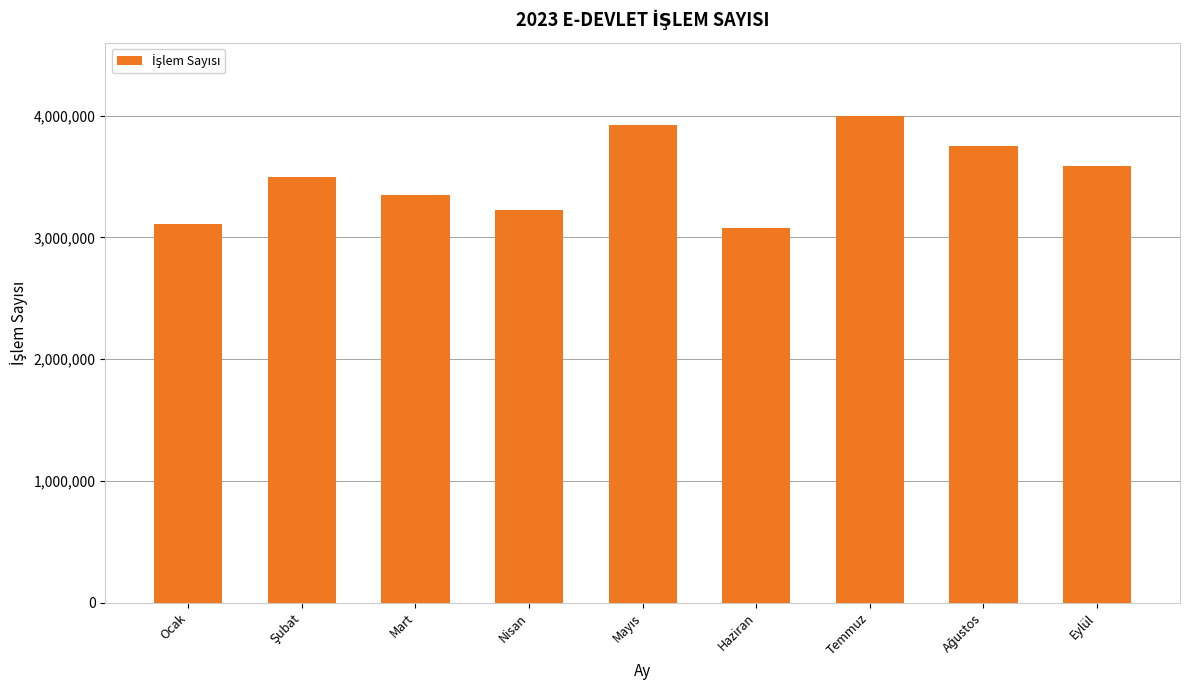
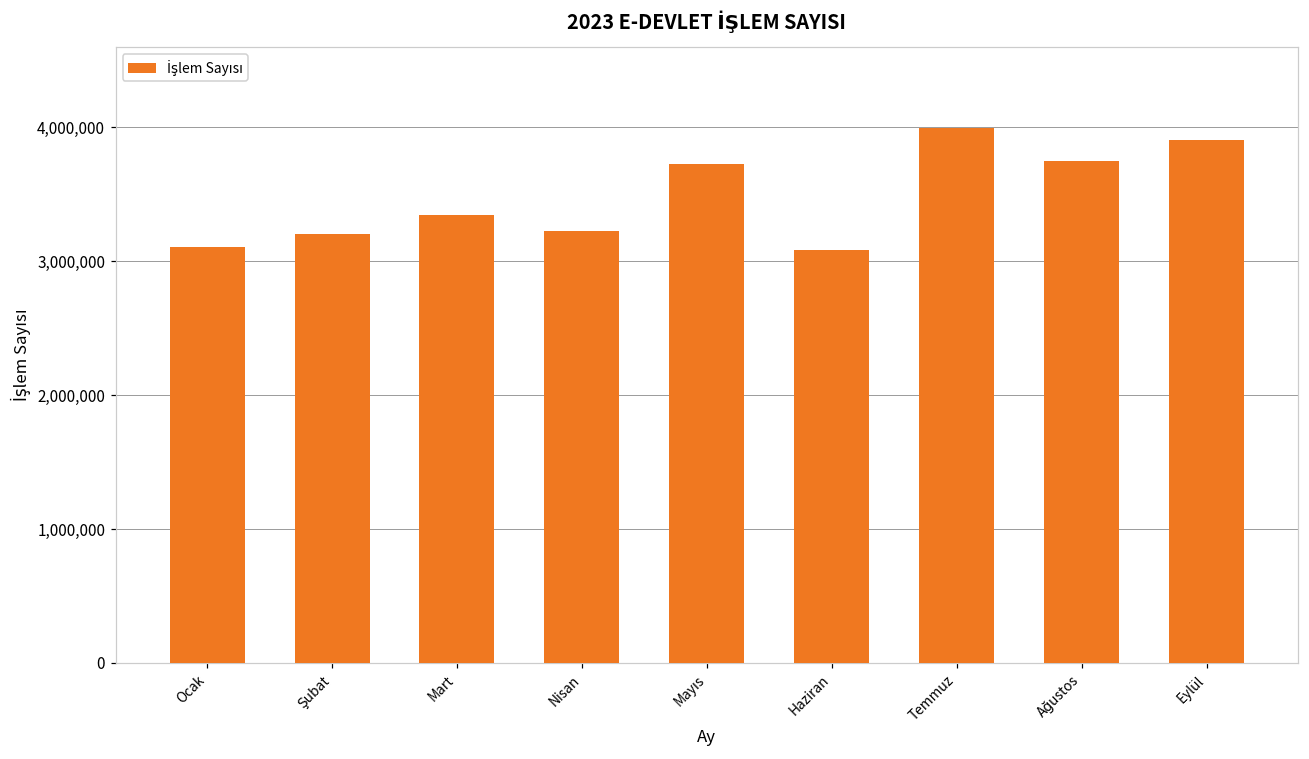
  {
    "Ocak": "3,110,000",
-   "Şubat": "3,500,000",
+   "Şubat": "3,200,000",
    "Mart": "3,350,000",
    "Nisan": "3,230,000",
-   "Mayıs": "3,920,000",
+   "Mayıs": "3,720,000",
    "Haziran": "3,080,000",
    "Temmuz": "4,000,000",
    "Ağustos": "3,750,000",
-   "Eylül": "3,590,000"
+   "Eylül": "3,900,000"
  }
